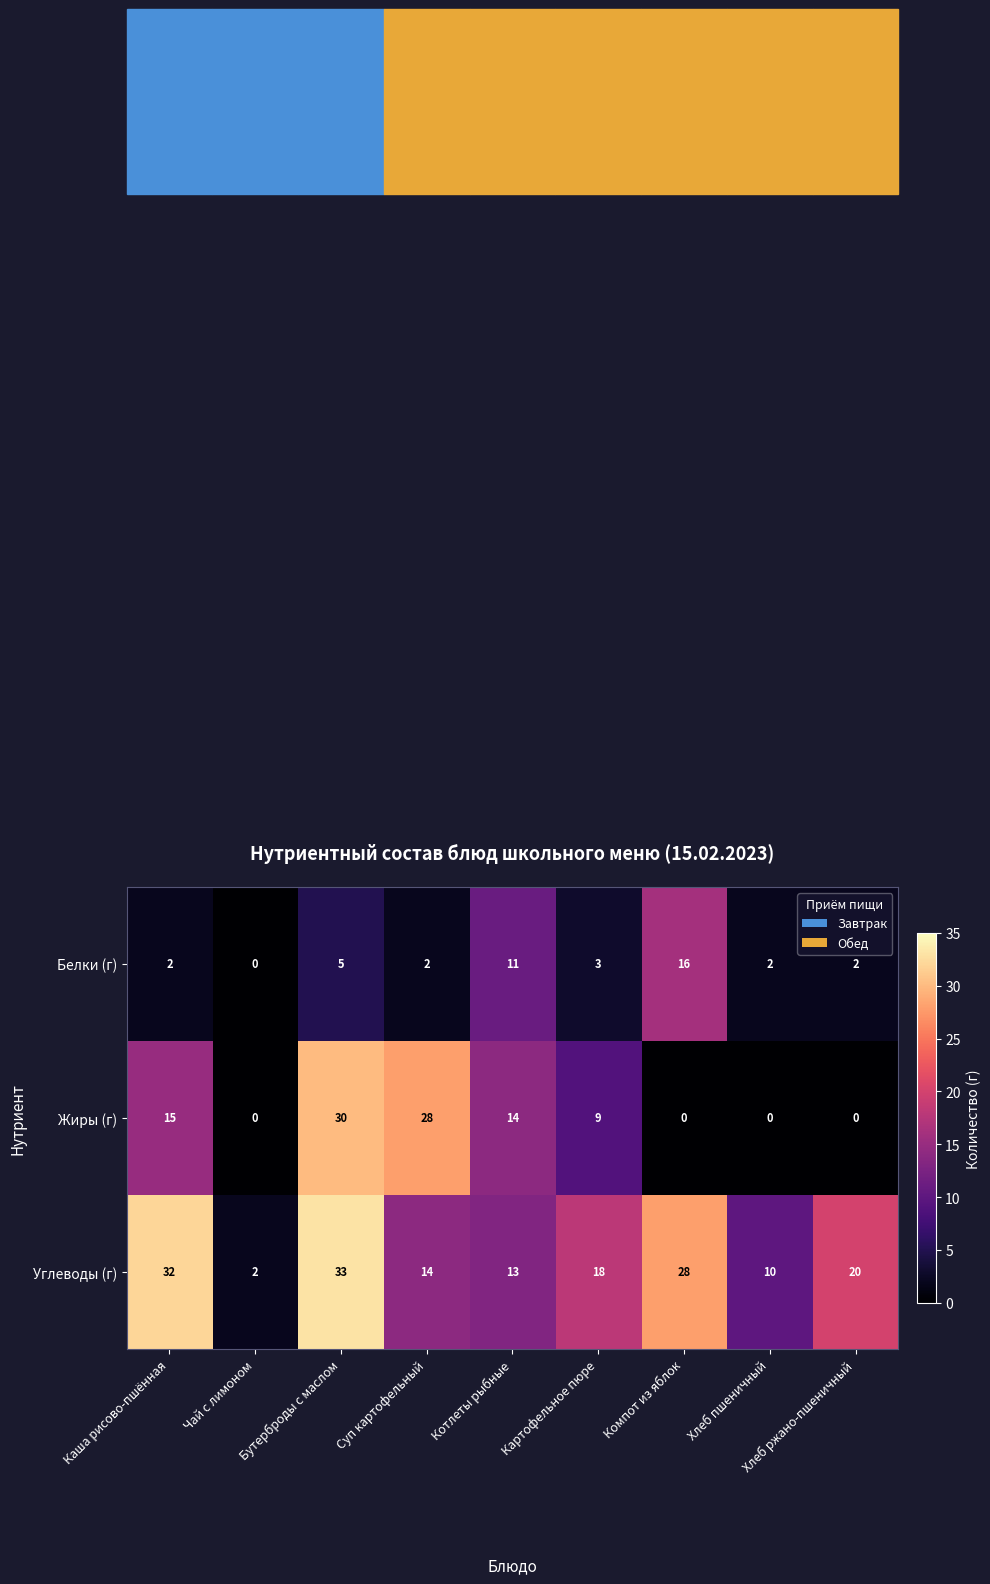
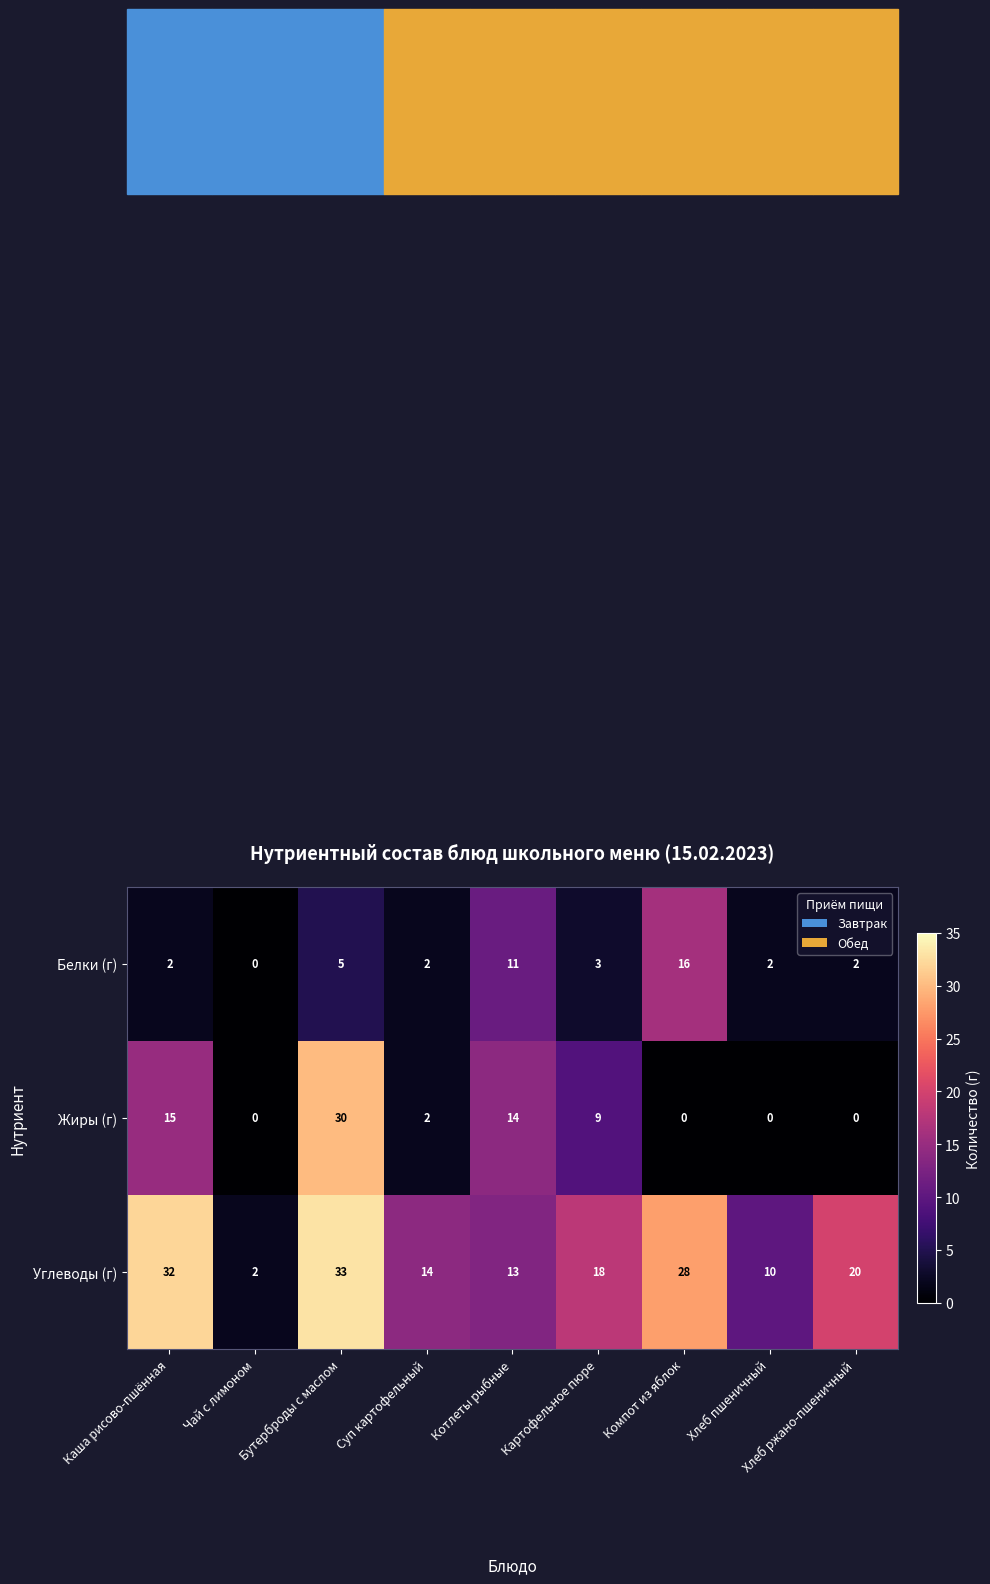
  {
    "Белки (г)": {
      "Каша рисово-пшённая": 2,
      "Чай с лимоном": 0,
      "Бутерброды с маслом": 5,
      "Суп картофельный": 2,
      "Котлеты рыбные": 11,
      "Картофельное пюре": 3,
      "Компот из яблок": 16,
      "Хлеб пшеничный": 2,
      "Хлеб ржано-пшеничный": 2
    },
    "Жиры (г)": {
      "Каша рисово-пшённая": 15,
      "Чай с лимоном": 0,
      "Бутерброды с маслом": 30,
-     "Суп картофельный": 28,
+     "Суп картофельный": 2,
      "Котлеты рыбные": 14,
      "Картофельное пюре": 9,
      "Компот из яблок": 0,
      "Хлеб пшеничный": 0,
      "Хлеб ржано-пшеничный": 0
    },
    "Углеводы (г)": {
      "Каша рисово-пшённая": 32,
      "Чай с лимоном": 2,
      "Бутерброды с маслом": 33,
      "Суп картофельный": 14,
      "Котлеты рыбные": 13,
      "Картофельное пюре": 18,
      "Компот из яблок": 28,
      "Хлеб пшеничный": 10,
      "Хлеб ржано-пшеничный": 20
    }
  }
